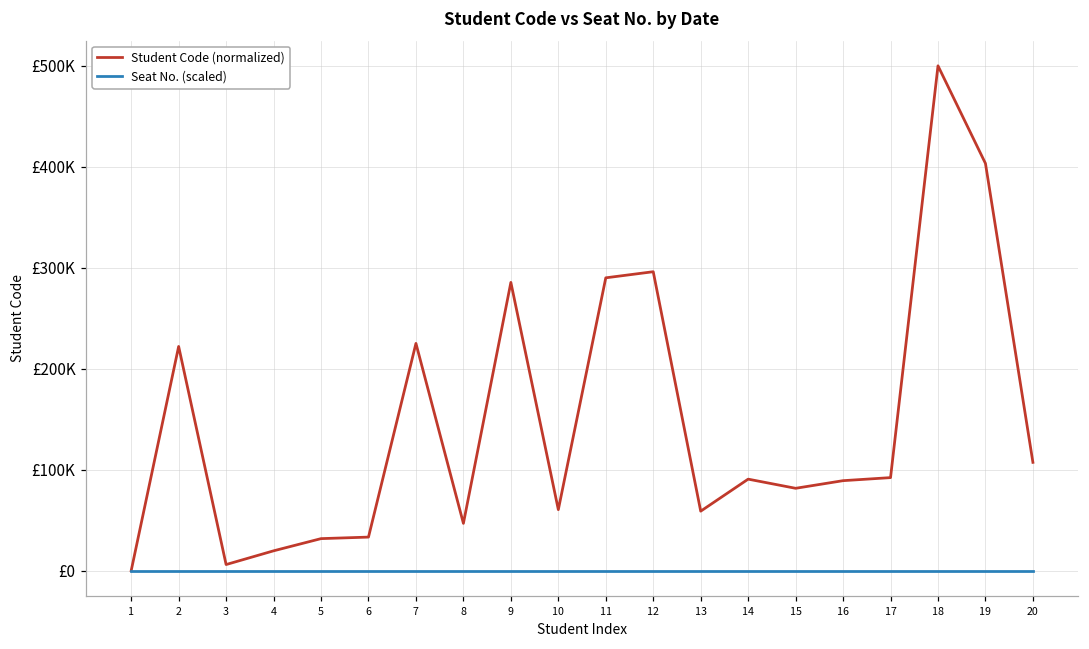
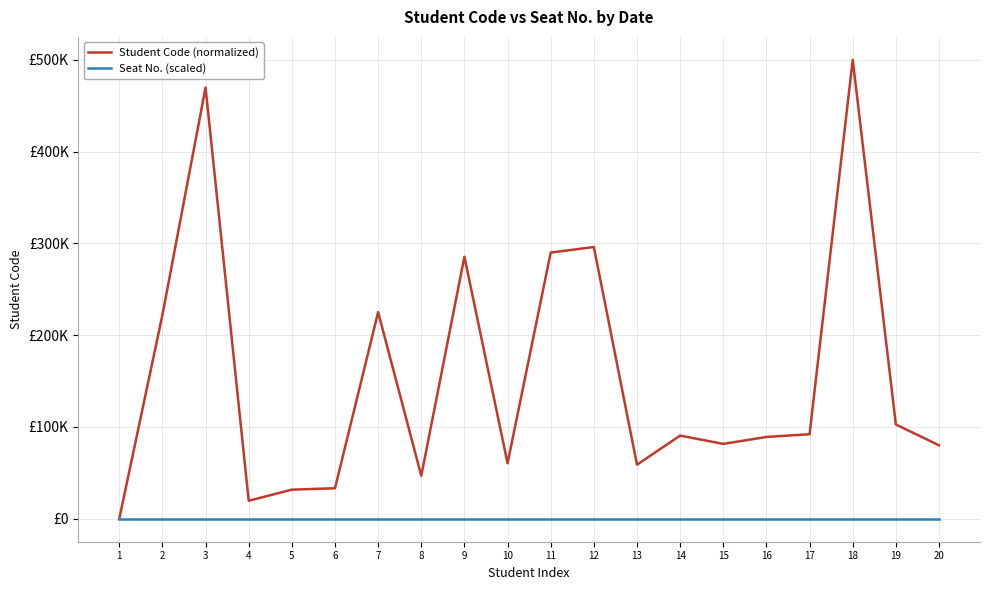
  {
    "Student Code (normalized)": {
      "2": "£220000",
-     "3": "£10000",
+     "3": "£470000",
      "4": "£20000",
      "5": "£30000",
      "6": "£30000",
      "7": "£230000",
      "8": "£50000",
      "9": "£290000",
      "10": "£60000",
      "11": "£290000",
      "12": "£300000",
      "13": "£60000",
      "14": "£90000",
      "15": "£80000",
      "16": "£90000",
      "17": "£90000",
      "18": "£500000",
-     "19": "£400000",
-     "20": "£110000"
+     "19": "£100000",
+     "20": "£80000"
    },
    "Seat No. (scaled)": {
      "2": "£0",
      "3": "£0",
      "4": "£0",
      "5": "£0",
      "6": "£0",
      "7": "£0",
      "8": "£0",
      "9": "£0",
      "10": "£0",
      "11": "£0",
      "12": "£0",
      "13": "£0",
      "14": "£0",
      "15": "£0",
      "16": "£0",
      "17": "£0",
      "18": "£0",
      "19": "£0",
      "20": "£0"
    }
  }
